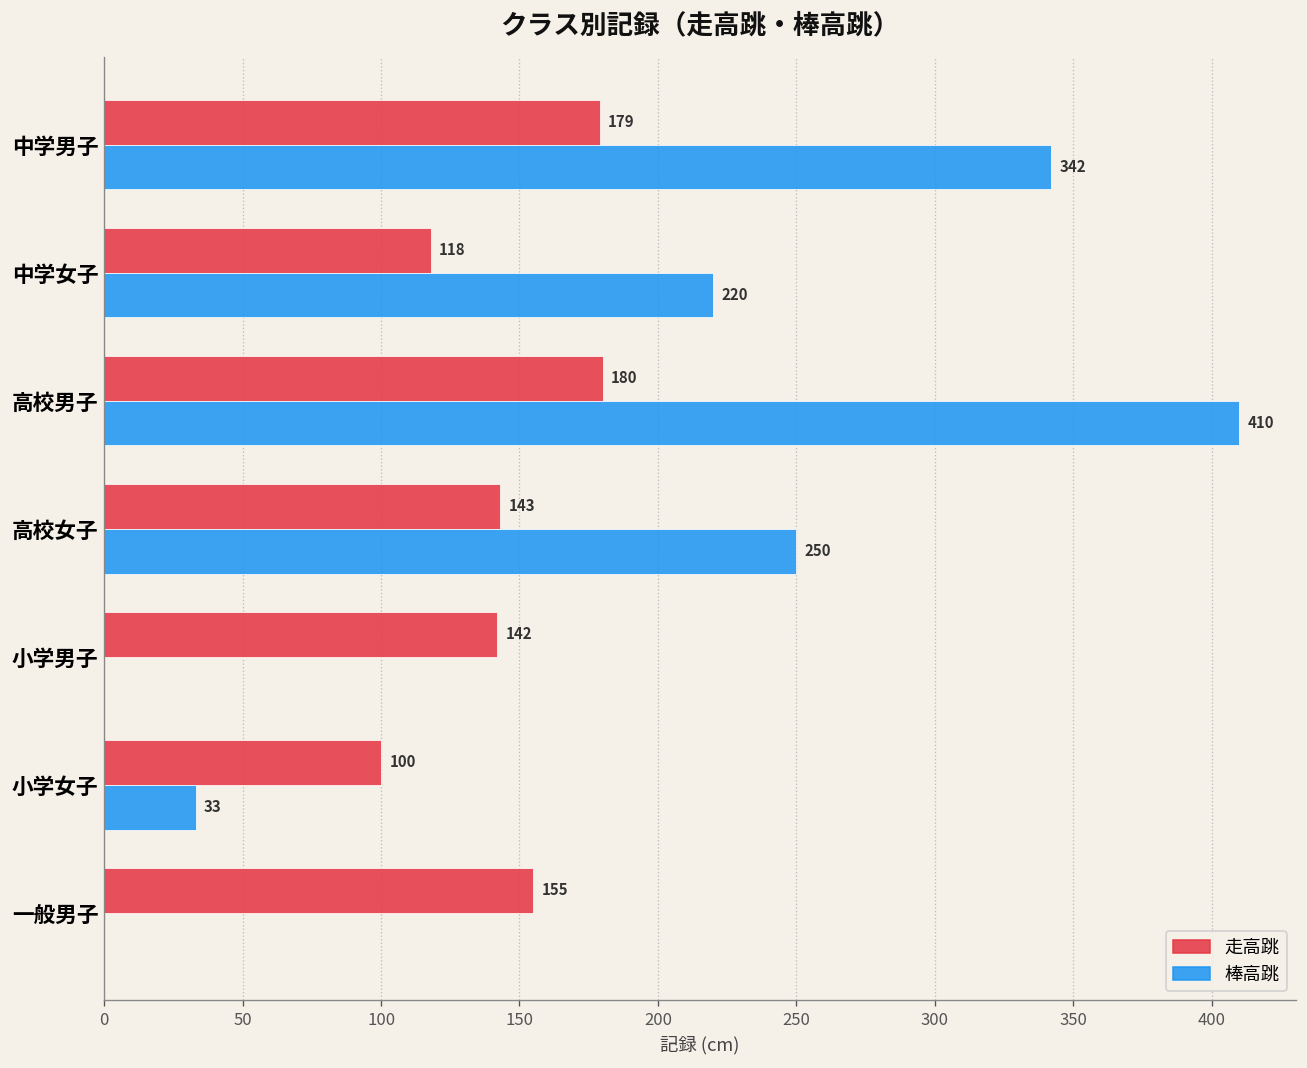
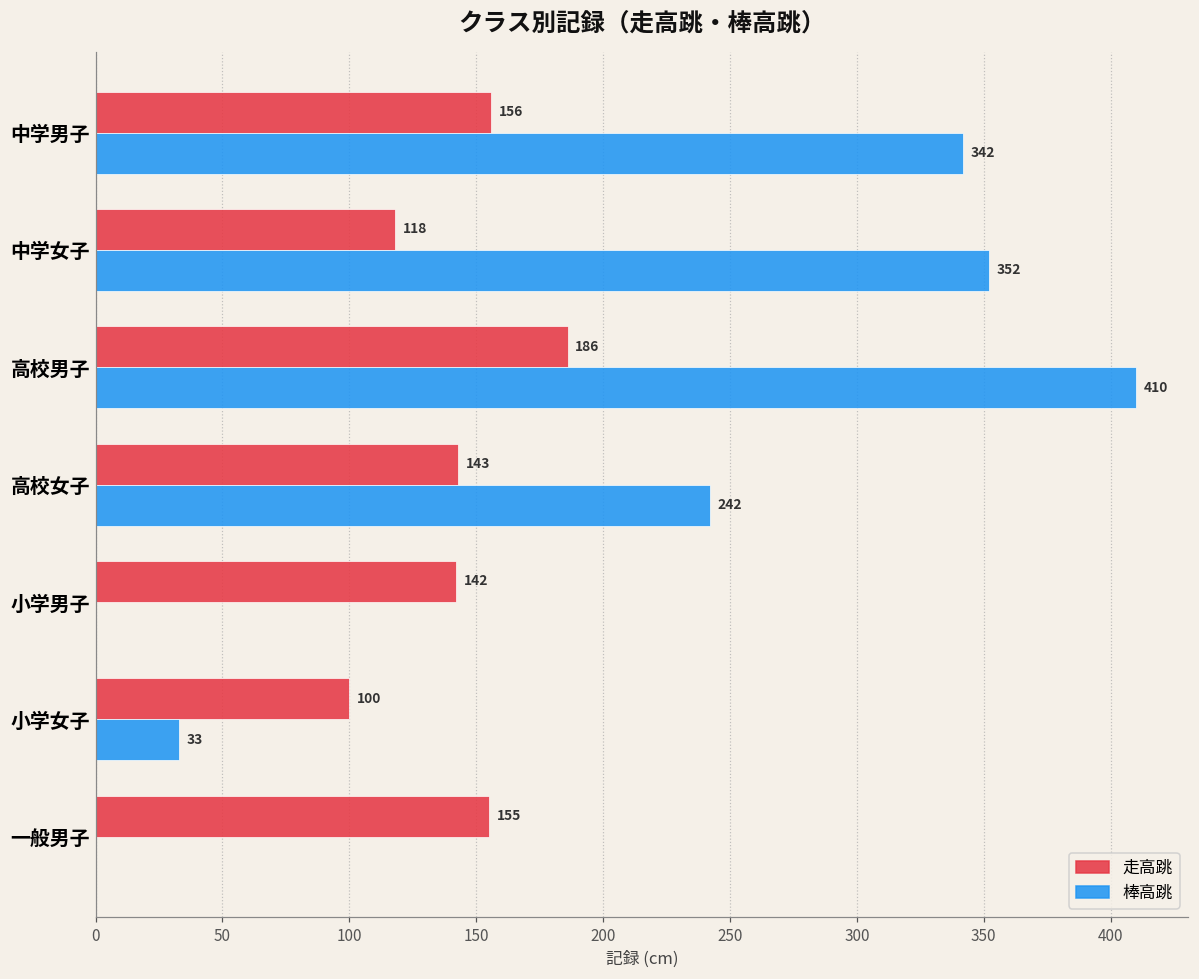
  {
    "走高跳": {
-     "中学男子": 179,
+     "中学男子": 156,
      "中学女子": 118,
-     "高校男子": 180,
+     "高校男子": 186,
      "高校女子": 143,
      "小学男子": 142,
      "小学女子": 100,
      "一般男子": 155
    },
    "棒高跳": {
      "中学男子": 342,
-     "中学女子": 220,
+     "中学女子": 352,
      "高校男子": 410,
-     "高校女子": 250,
+     "高校女子": 242,
      "小学女子": 33
    }
  }
